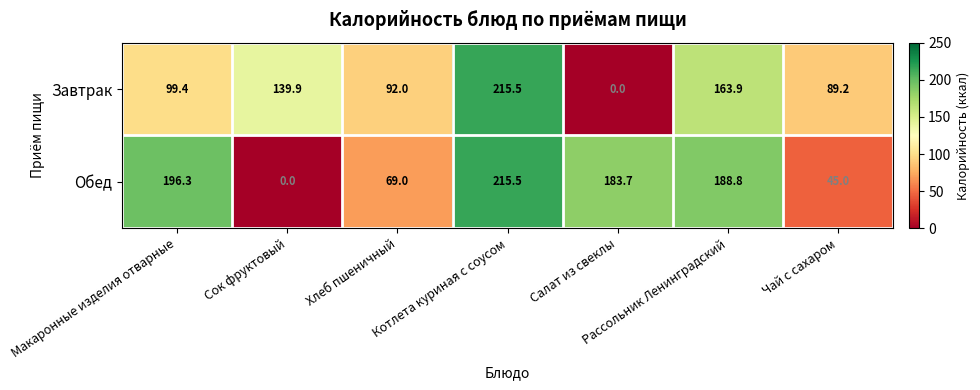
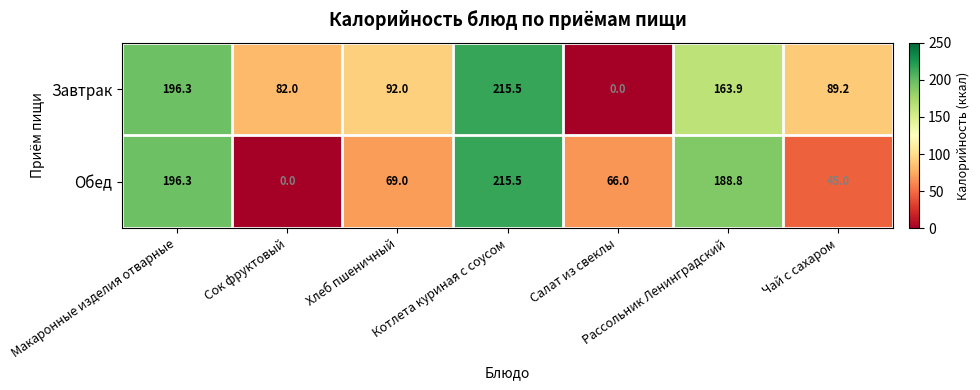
  {
    "Завтрак": {
-     "Макаронные изделия отварные": 99.4,
-     "Сок фруктовый": 139.9,
+     "Макаронные изделия отварные": 196.3,
+     "Сок фруктовый": 82.0,
      "Хлеб пшеничный": 92.0,
      "Котлета куриная с соусом": 215.5,
      "Салат из свеклы": 0.0,
      "Рассольник Ленинградский": 163.9,
      "Чай с сахаром": 89.2
    },
    "Обед": {
      "Макаронные изделия отварные": 196.3,
      "Сок фруктовый": 0.0,
      "Хлеб пшеничный": 69.0,
      "Котлета куриная с соусом": 215.5,
-     "Салат из свеклы": 183.7,
+     "Салат из свеклы": 66.0,
      "Рассольник Ленинградский": 188.8,
      "Чай с сахаром": 45.0
    }
  }
